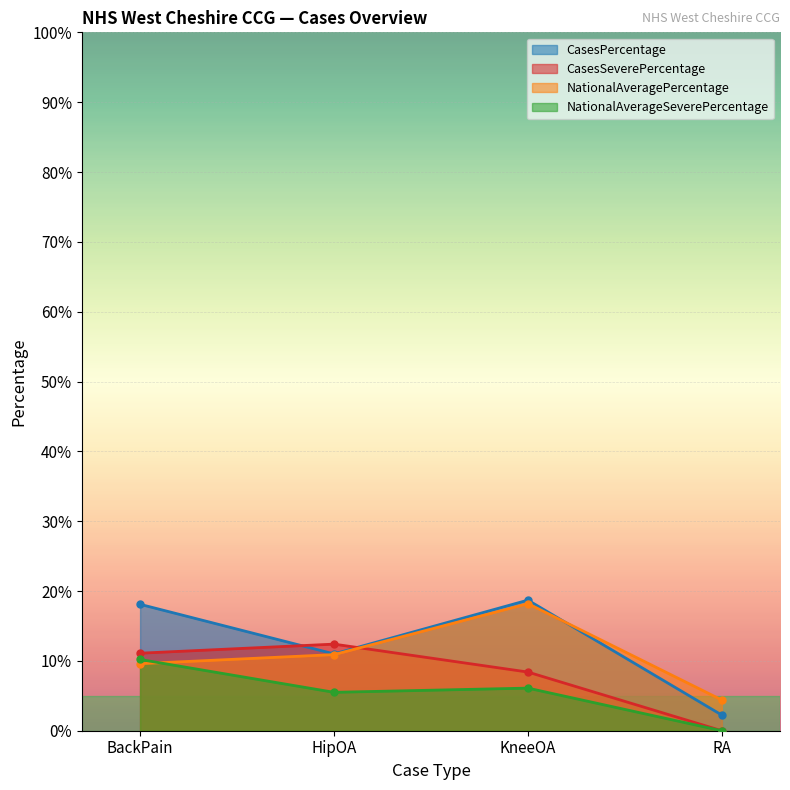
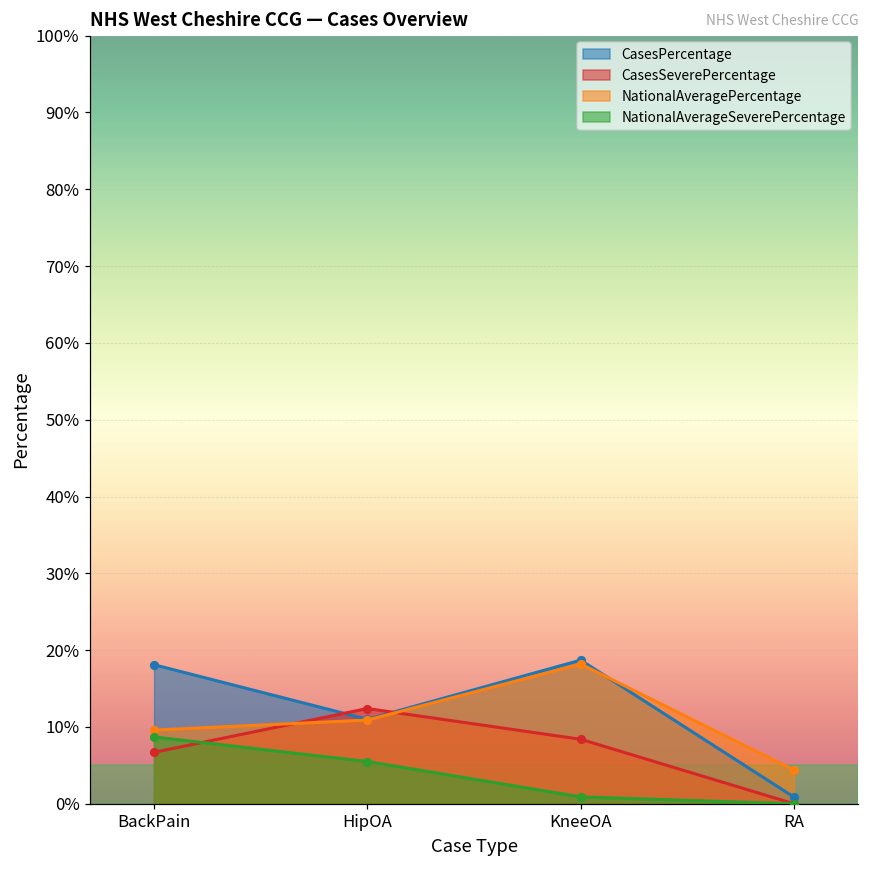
  {
    "CasesPercentage": {
      "BackPain": "18%",
      "KneeOA": "19%",
-     "RA": "2%"
+     "RA": "1%"
    },
    "CasesSeverePercentage": {
-     "BackPain": "11%",
+     "BackPain": "7%",
      "HipOA": "12%",
      "KneeOA": "8%"
    },
    "NationalAveragePercentage": {
      "BackPain": "10%",
      "KneeOA": "18%",
      "RA": "4%"
    },
    "NationalAverageSeverePercentage": {
-     "BackPain": "10%",
+     "BackPain": "9%",
      "HipOA": "6%",
-     "KneeOA": "6%"
+     "KneeOA": "1%"
    }
  }
